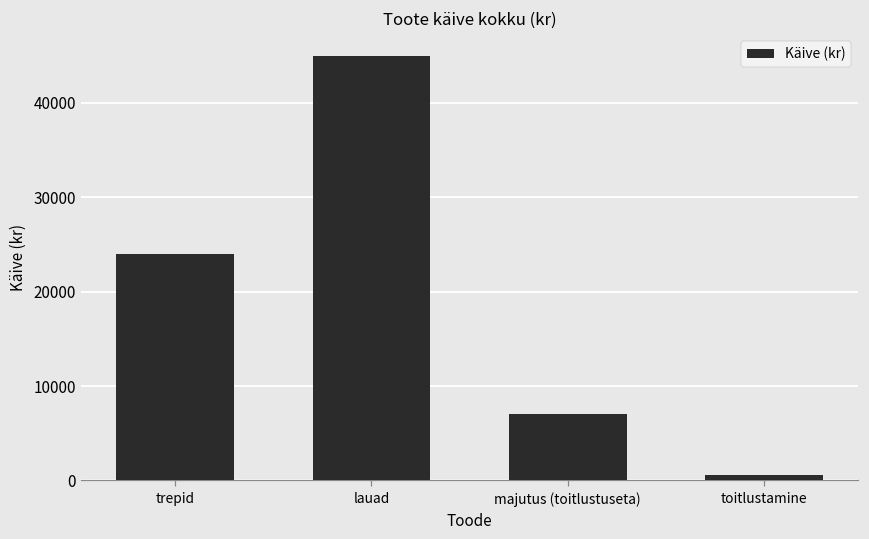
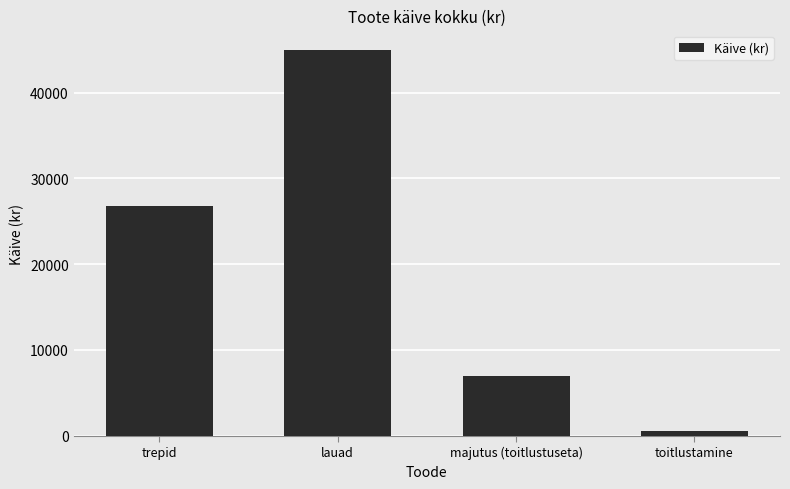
  {
-   "trepid": 24000,
+   "trepid": 27000,
    "lauad": 45000,
    "majutus (toitlustuseta)": 7000,
    "toitlustamine": 1000
  }
